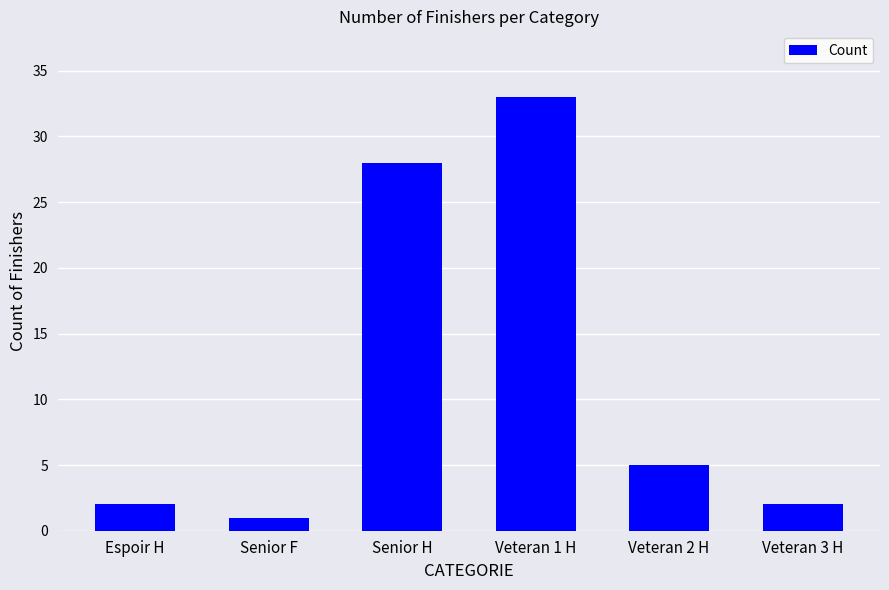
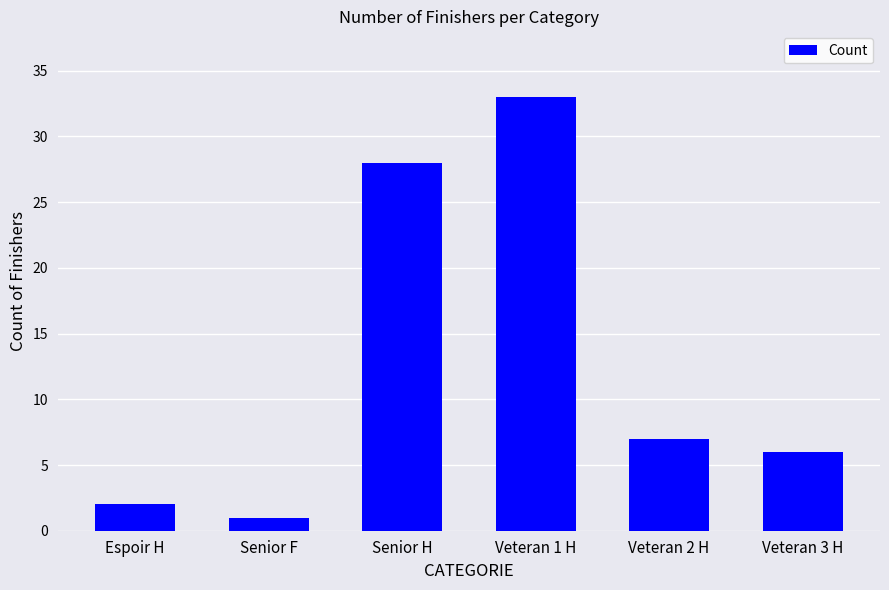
  {
    "Espoir H": 2,
    "Senior F": 1,
    "Senior H": 28,
    "Veteran 1 H": 33,
-   "Veteran 2 H": 5,
-   "Veteran 3 H": 2
+   "Veteran 2 H": 7,
+   "Veteran 3 H": 6
  }
